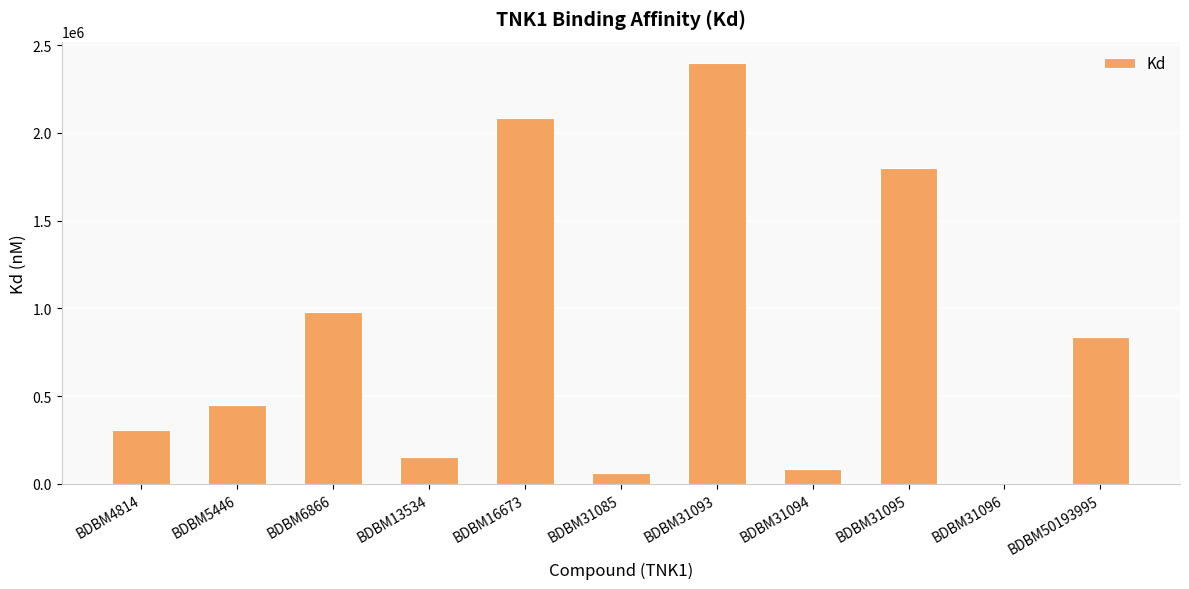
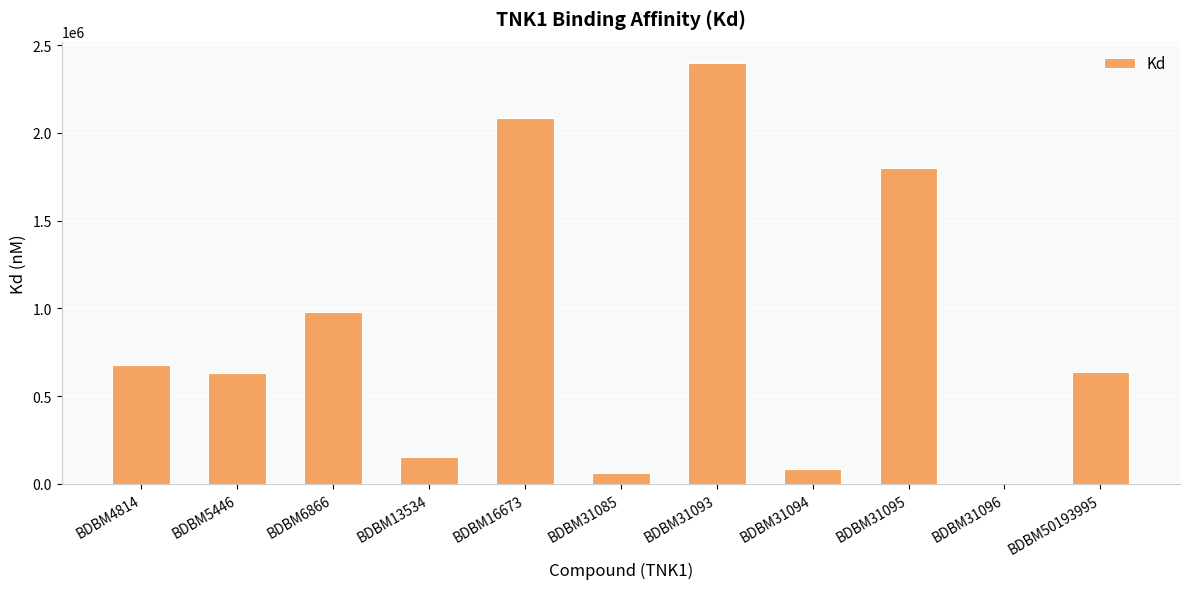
  {
-   "BDBM4814": 310000,
-   "BDBM5446": 450000,
+   "BDBM4814": 680000,
+   "BDBM5446": 630000,
    "BDBM6866": 980000,
    "BDBM13534": 150000,
    "BDBM16673": 2080000,
    "BDBM31085": 60000,
    "BDBM31093": 2400000,
    "BDBM31094": 80000,
    "BDBM31095": 1800000,
-   "BDBM50193995": 840000
+   "BDBM50193995": 640000
  }
